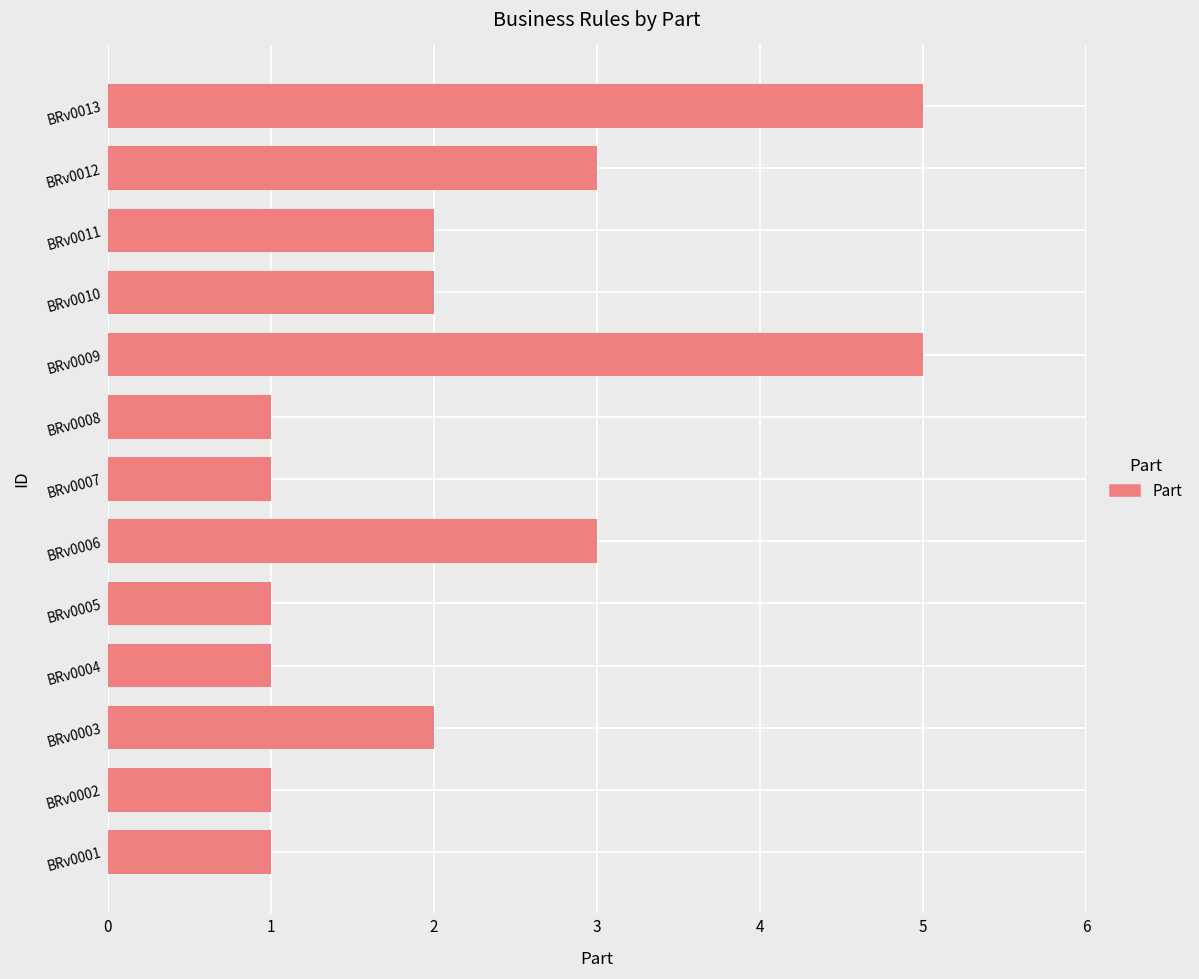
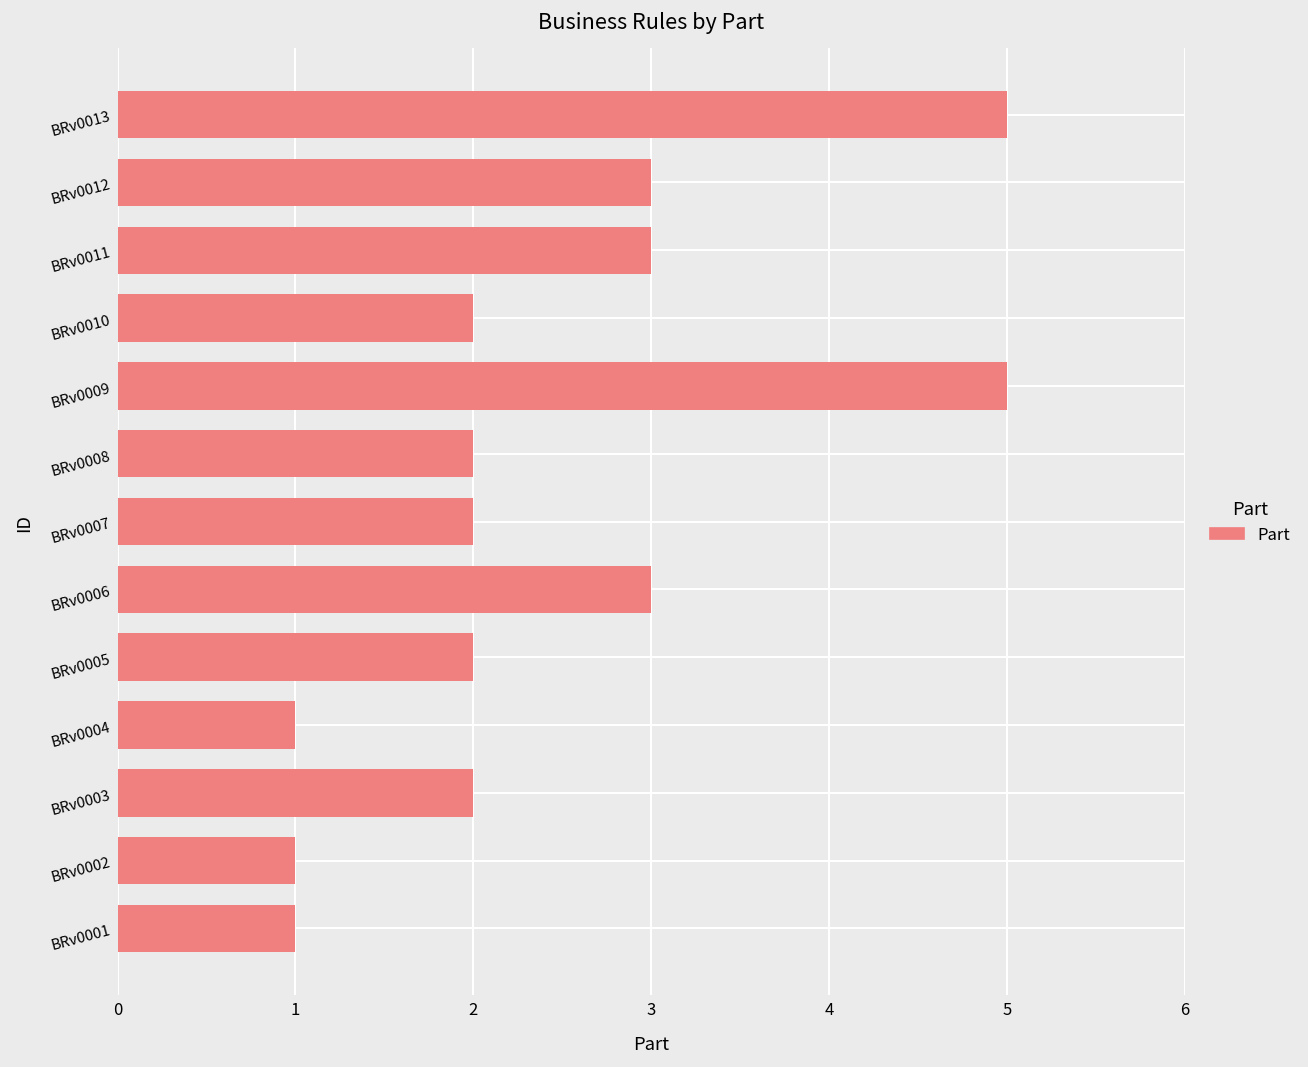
  {
    "BRv0013": 5,
    "BRv0012": 3,
-   "BRv0011": 2,
+   "BRv0011": 3,
    "BRv0010": 2,
    "BRv0009": 5,
-   "BRv0008": 1,
-   "BRv0007": 1,
+   "BRv0008": 2,
+   "BRv0007": 2,
    "BRv0006": 3,
-   "BRv0005": 1,
+   "BRv0005": 2,
    "BRv0004": 1,
    "BRv0003": 2,
    "BRv0002": 1,
    "BRv0001": 1
  }
